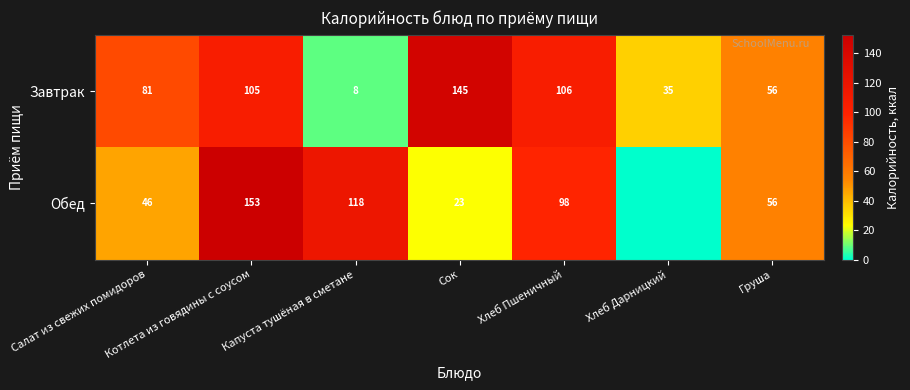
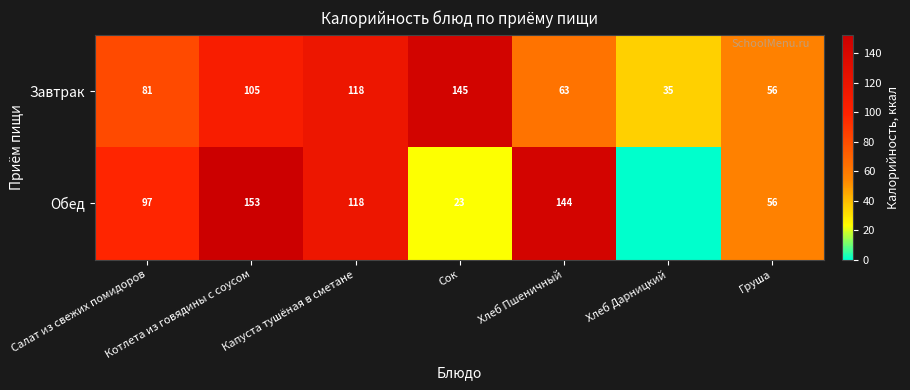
  {
    "Завтрак": {
      "Салат из свежих помидоров": 81,
      "Котлета из говядины с соусом": 105,
-     "Капуста тушёная в сметане": 8,
+     "Капуста тушёная в сметане": 118,
      "Сок": 145,
-     "Хлеб Пшеничный": 106,
+     "Хлеб Пшеничный": 63,
      "Хлеб Дарницкий": 35
    },
    "Обед": {
-     "Салат из свежих помидоров": 46,
+     "Салат из свежих помидоров": 97,
      "Котлета из говядины с соусом": 153,
      "Капуста тушёная в сметане": 118,
      "Сок": 23,
-     "Хлеб Пшеничный": 98,
+     "Хлеб Пшеничный": 144,
      "Груша": 56
    }
  }
